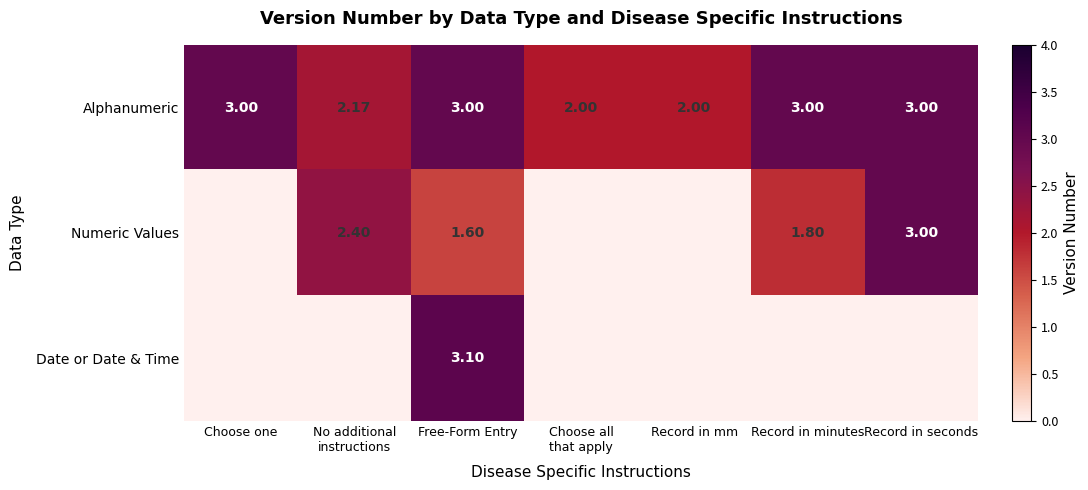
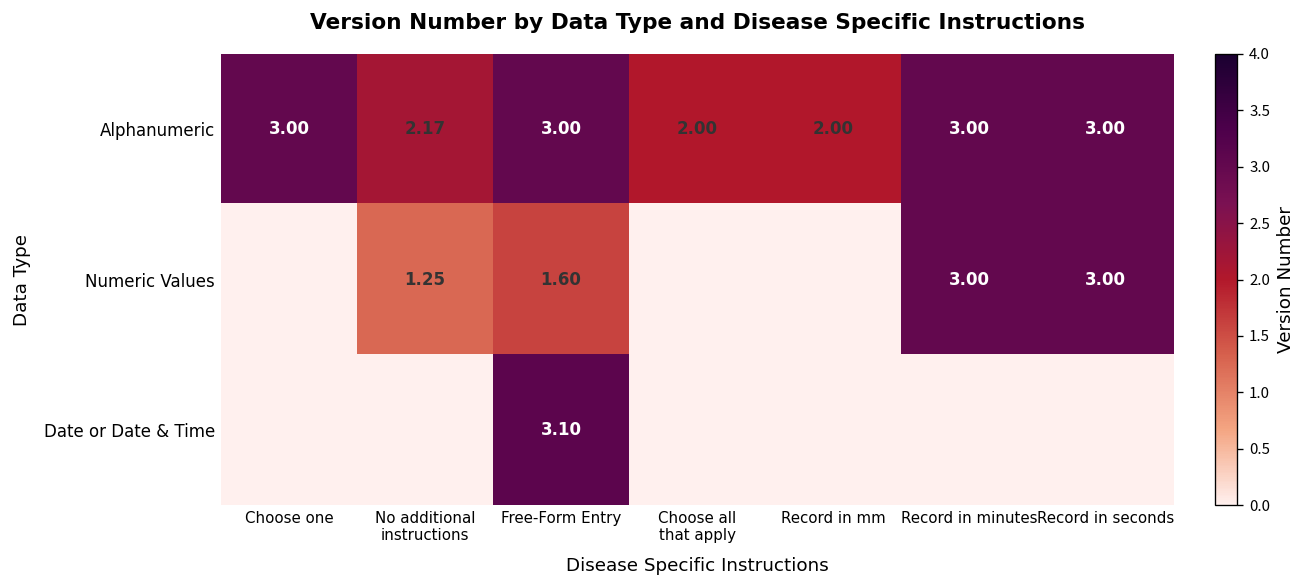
  {
    "Alphanumeric": {
      "Choose one": 3.00,
      "No additional instructions": 2.17,
      "Free-Form Entry": 3.00,
      "Choose all that apply": 2.00,
      "Record in mm": 2.00,
      "Record in minutes": 3.00,
      "Record in seconds": 3.00
    },
    "Numeric Values": {
-     "No additional instructions": 2.40,
+     "No additional instructions": 1.25,
      "Free-Form Entry": 1.60,
-     "Record in minutes": 1.80,
+     "Record in minutes": 3.00,
      "Record in seconds": 3.00
    },
    "Date or Date & Time": {
      "Free-Form Entry": 3.10
    }
  }
